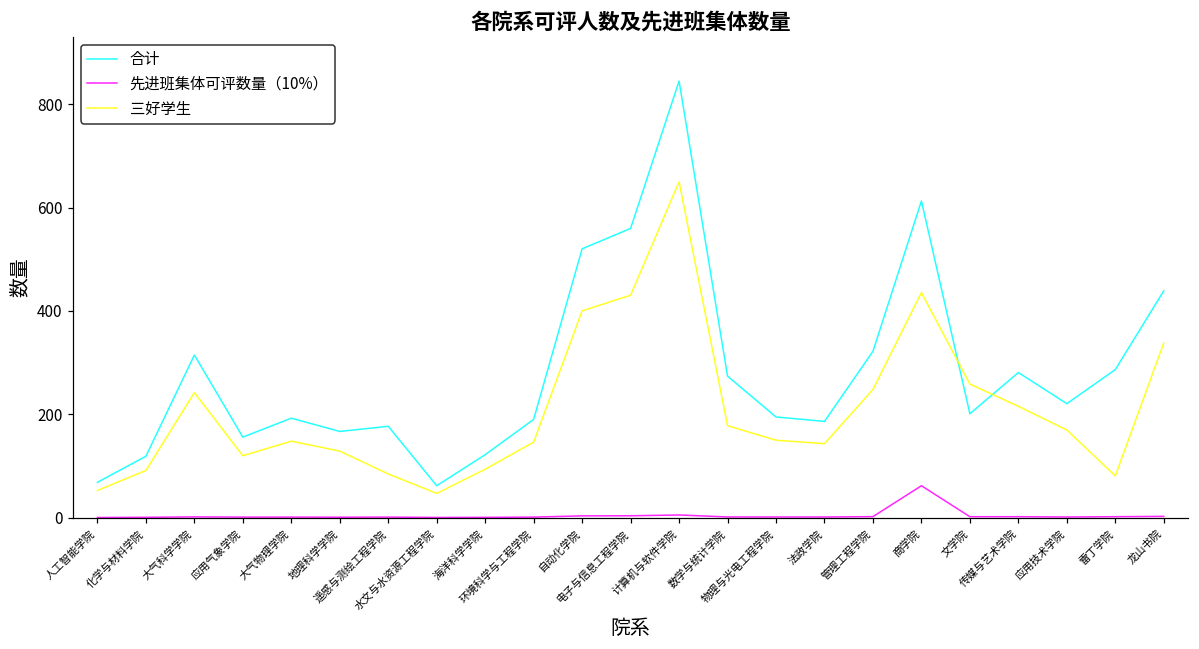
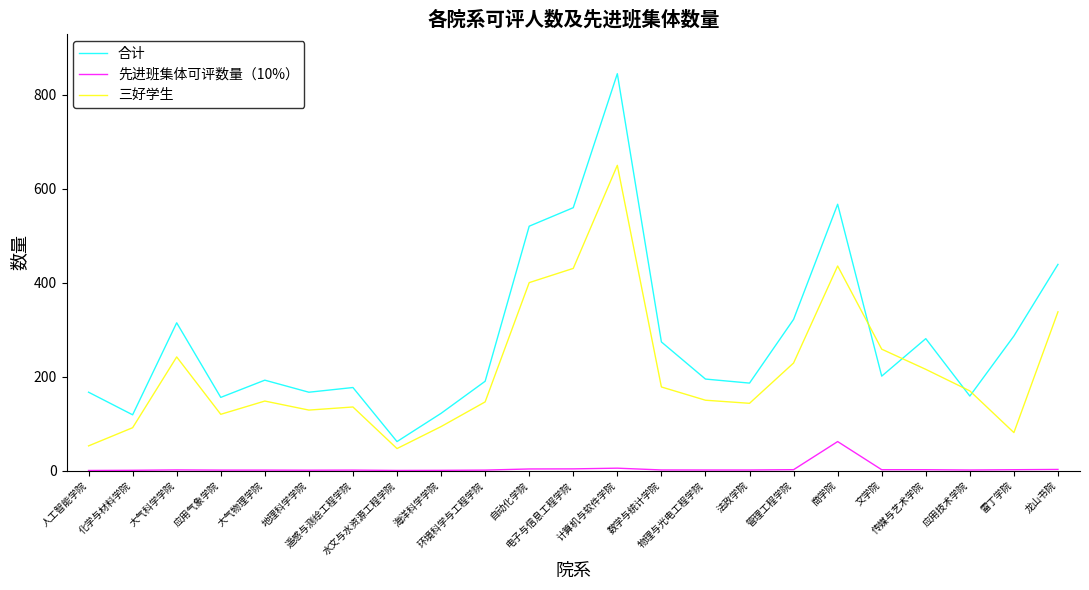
  {
    "合计": {
-     "人工智能学院": 70,
+     "人工智能学院": 170,
      "化学与材料学院": 120,
      "大气科学学院": 310,
      "应用气象学院": 160,
      "大气物理学院": 190,
      "地理科学学院": 170,
      "遥感与测绘工程学院": 180,
      "水文与水资源工程学院": 60,
      "海洋科学学院": 120,
      "环境科学与工程学院": 190,
      "自动化学院": 520,
      "电子与信息工程学院": 560,
      "计算机与软件学院": 840,
      "数学与统计学院": 270,
      "物理与光电工程学院": 200,
      "法政学院": 190,
      "管理工程学院": 320,
-     "商学院": 610,
+     "商学院": 570,
      "文学院": 200,
      "传媒与艺术学院": 280,
-     "应用技术学院": 220,
+     "应用技术学院": 160,
      "雷丁学院": 290,
      "龙山书院": 440
    },
    "先进班集体可评数量（10%）": {
      "人工智能学院": 0,
      "化学与材料学院": 0,
      "大气科学学院": 0,
      "应用气象学院": 0,
      "大气物理学院": 0,
      "地理科学学院": 0,
      "遥感与测绘工程学院": 0,
      "水文与水资源工程学院": 0,
      "海洋科学学院": 0,
      "环境科学与工程学院": 0,
      "自动化学院": 0,
      "电子与信息工程学院": 0,
      "计算机与软件学院": 10,
      "数学与统计学院": 0,
      "物理与光电工程学院": 0,
      "法政学院": 0,
      "管理工程学院": 0,
      "商学院": 60,
      "文学院": 0,
      "传媒与艺术学院": 0,
      "应用技术学院": 0,
      "雷丁学院": 0,
      "龙山书院": 0
    },
    "三好学生": {
      "人工智能学院": 50,
      "化学与材料学院": 90,
      "大气科学学院": 240,
      "应用气象学院": 120,
      "大气物理学院": 150,
      "地理科学学院": 130,
-     "遥感与测绘工程学院": 80,
+     "遥感与测绘工程学院": 140,
      "水文与水资源工程学院": 50,
      "海洋科学学院": 90,
      "环境科学与工程学院": 150,
      "自动化学院": 400,
      "电子与信息工程学院": 430,
      "计算机与软件学院": 650,
      "数学与统计学院": 180,
      "物理与光电工程学院": 150,
      "法政学院": 140,
-     "管理工程学院": 250,
+     "管理工程学院": 230,
      "商学院": 440,
      "文学院": 260,
      "传媒与艺术学院": 220,
      "应用技术学院": 170,
      "雷丁学院": 80,
      "龙山书院": 340
    }
  }
